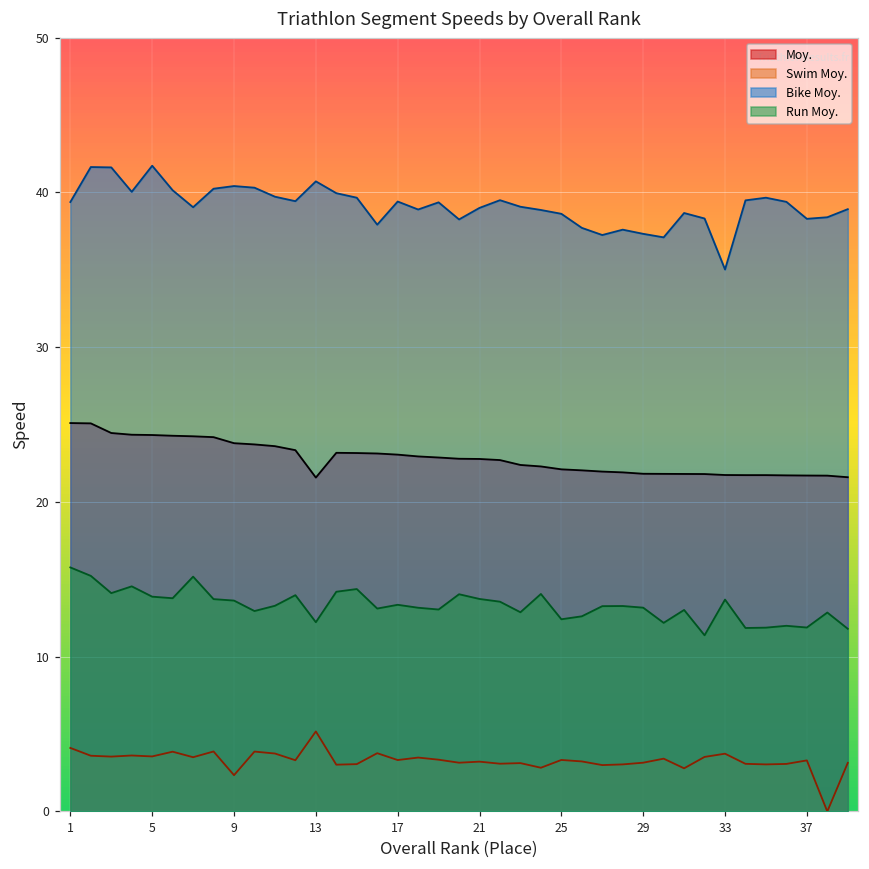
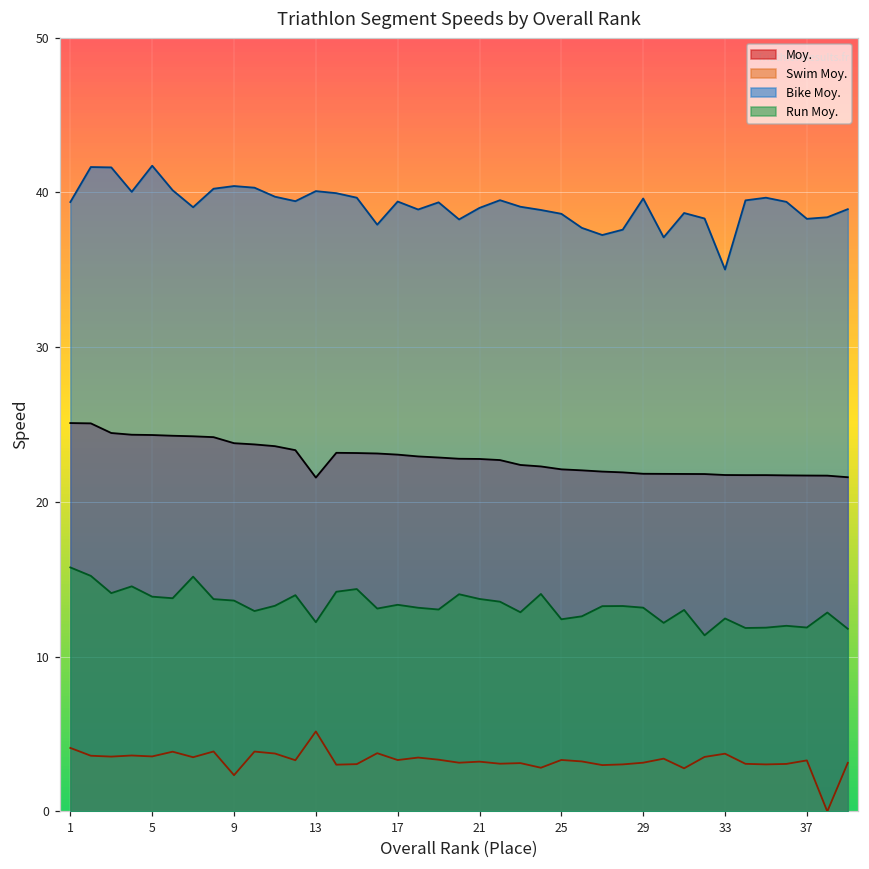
  {
    "Moy.": {
      "1": 25.1,
      "5": 24.3,
      "9": 23.8,
      "13": 21.6,
      "17": 23.1,
      "21": 22.8,
      "25": 22.1,
      "29": 21.8,
      "33": 21.7,
      "37": 21.7
    },
    "Swim Moy.": {
      "1": 4.1,
      "5": 3.6,
      "9": 2.3,
      "13": 5.2,
      "17": 3.3,
      "21": 3.2,
      "25": 3.3,
      "29": 3.2,
      "33": 3.7,
      "37": 3.3
    },
    "Bike Moy.": {
      "1": 39.4,
      "5": 41.7,
      "9": 40.4,
-     "13": 40.7,
+     "13": 40.1,
      "17": 39.4,
      "21": 39.0,
      "25": 38.6,
-     "29": 37.3,
+     "29": 39.6,
      "33": 35.0,
      "37": 38.3
    },
    "Run Moy.": {
      "1": 15.8,
      "5": 13.9,
      "9": 13.6,
      "13": 12.2,
      "17": 13.4,
      "21": 13.7,
      "25": 12.4,
      "29": 13.2,
-     "33": 13.7,
+     "33": 12.5,
      "37": 11.9
    }
  }
